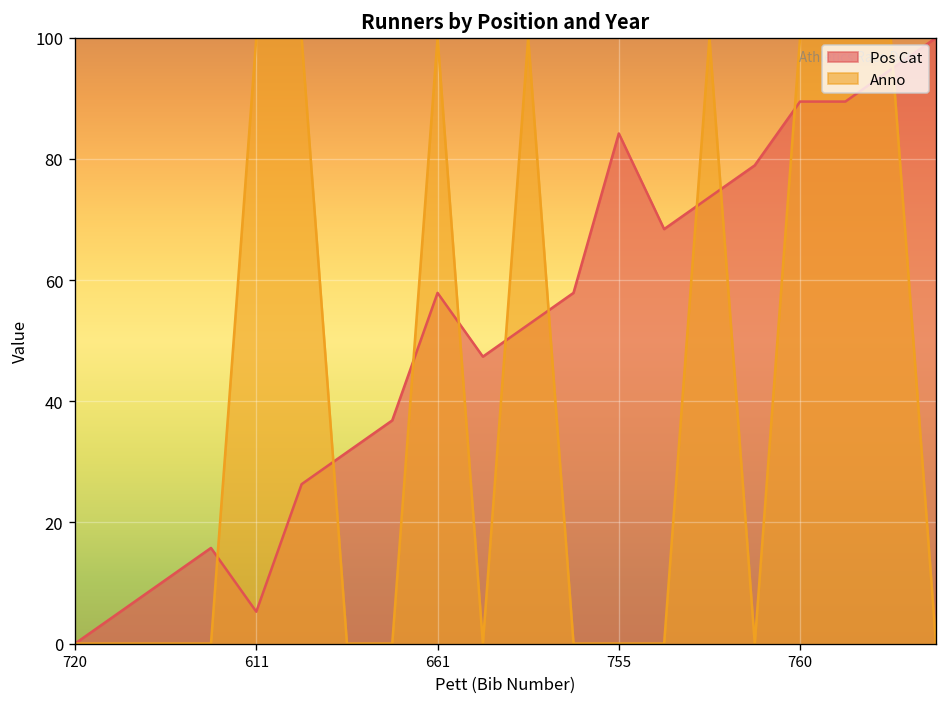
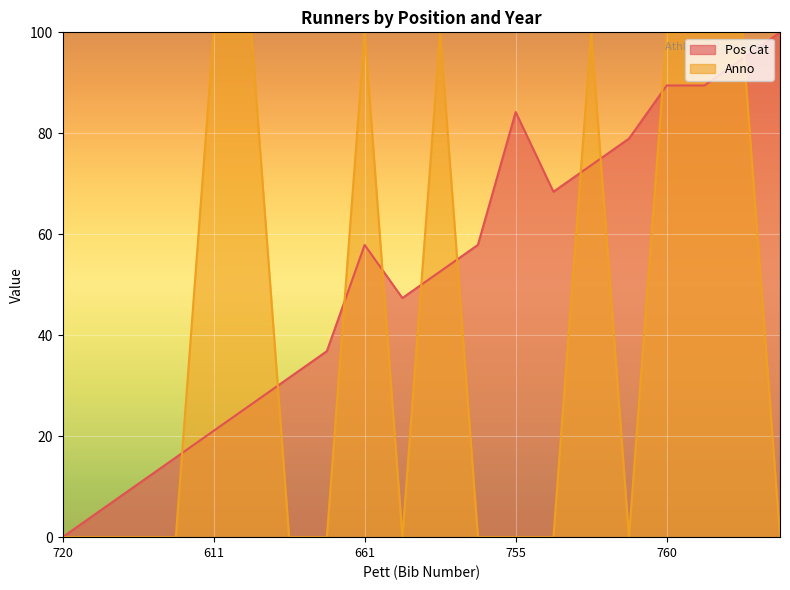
  {
    "Pos Cat": {
-     "611": 5,
+     "611": 21,
      "661": 58,
      "755": 84,
      "760": 89
    },
    "Anno": {
      "611": 100,
      "661": 100,
      "755": 0,
      "760": 100
    }
  }
